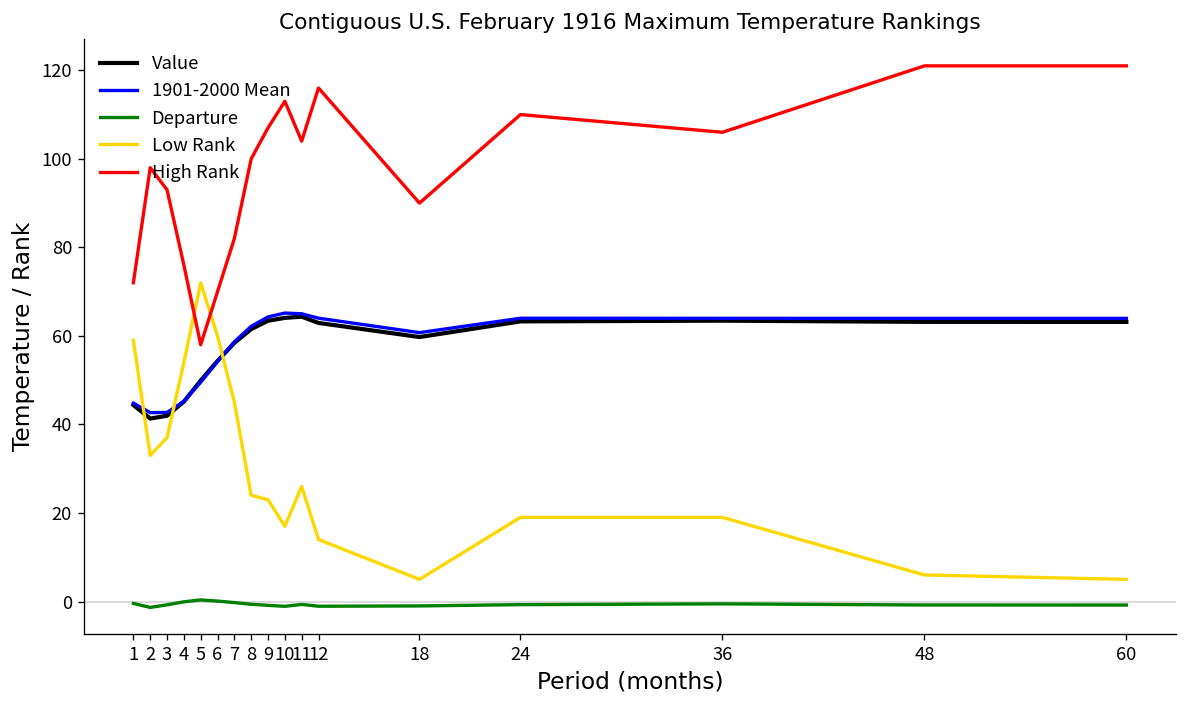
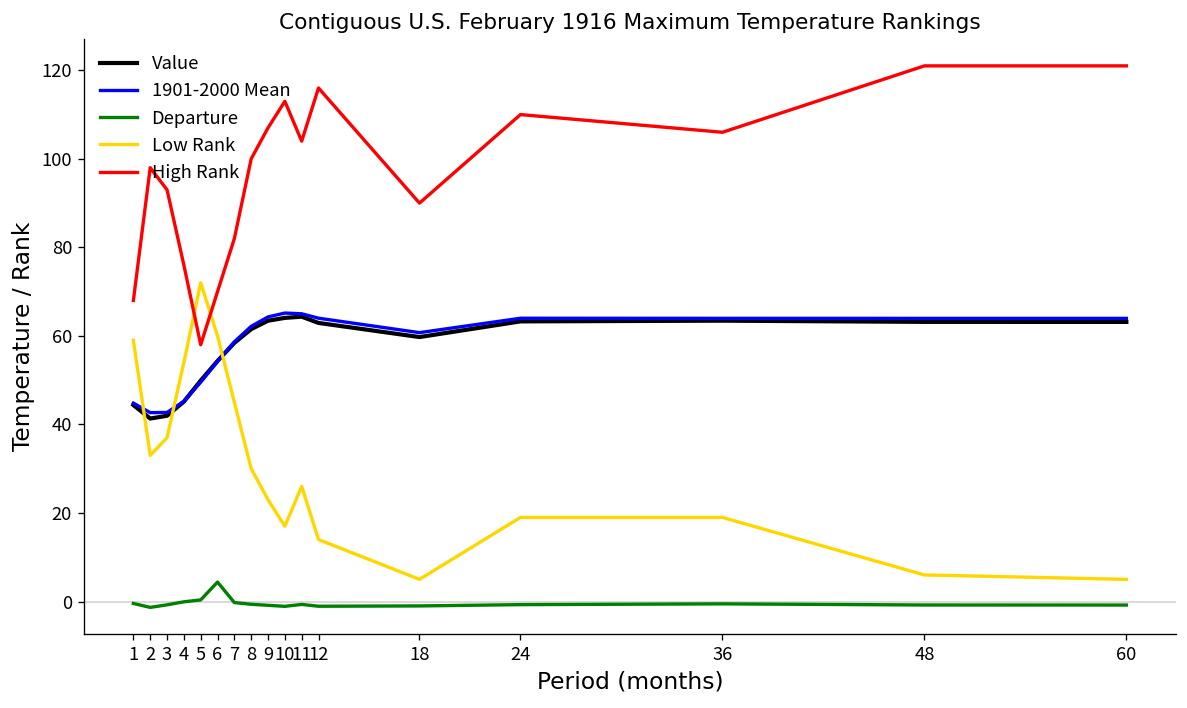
  {
    "Value": {
      "2": 41,
      "3": 42,
      "9": 63,
      "18": 60,
      "24": 63,
      "48": 63,
      "60": 63
    },
    "1901-2000 Mean": {
      "2": 43,
      "3": 43,
      "9": 64,
      "18": 61,
      "24": 64,
      "48": 64,
      "60": 64
    },
    "Departure": {
      "1": 0,
      "2": -1,
      "3": -1,
      "4": 0,
      "5": 0,
-     "6": 0,
+     "6": 4,
      "7": 0,
      "8": -1,
      "9": -1,
      "18": -1,
      "24": -1,
      "36": -1,
      "48": -1,
      "60": -1
    },
    "Low Rank": {
      "1": 59,
      "2": 33,
      "3": 37,
      "4": 54,
      "5": 72,
      "6": 60,
      "7": 45,
-     "8": 24,
+     "8": 30,
      "9": 23,
      "18": 5,
      "24": 19,
      "36": 19,
      "48": 6,
      "60": 5
    },
    "High Rank": {
-     "1": 72,
+     "1": 68,
      "2": 98,
      "3": 93,
      "4": 76,
      "5": 58,
      "6": 70,
      "7": 82,
      "8": 100,
      "9": 107,
      "18": 90,
      "24": 110,
      "36": 106,
      "48": 121,
      "60": 121
    }
  }
